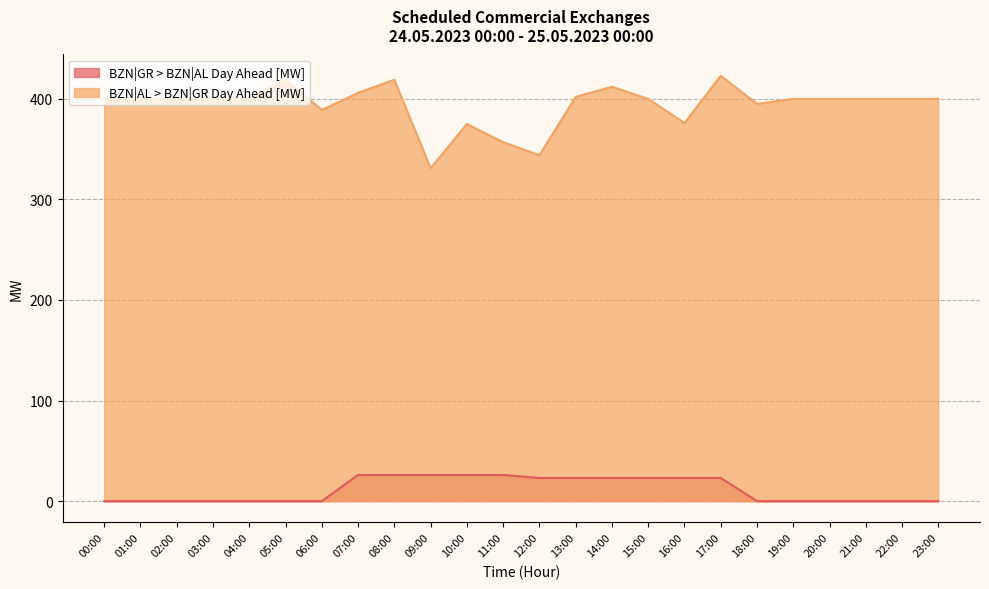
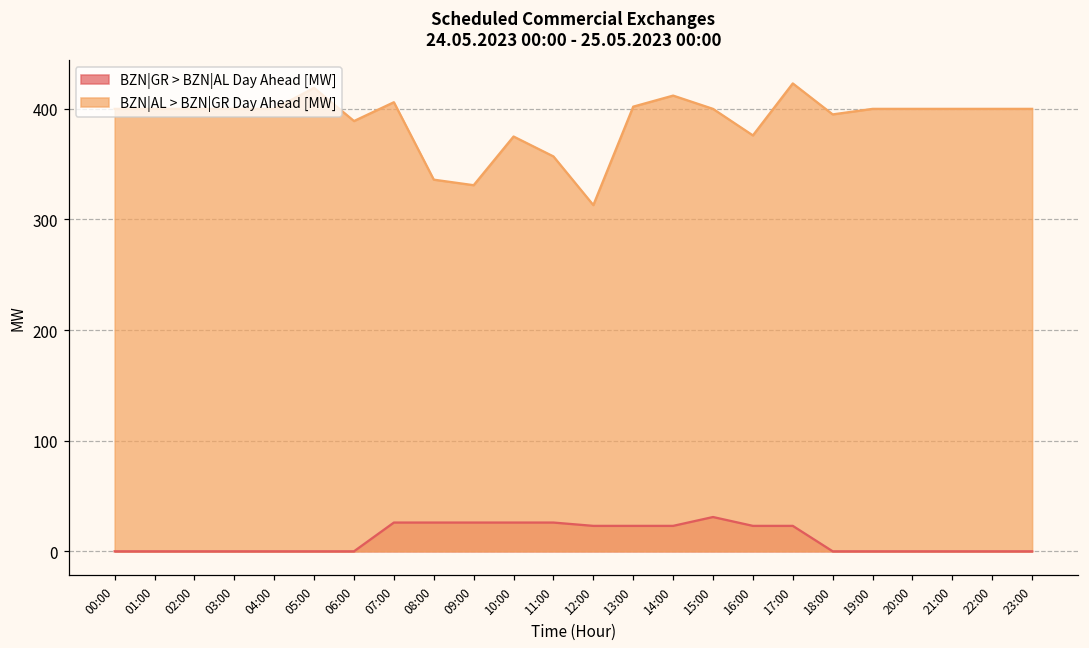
  {
    "BZN|GR > BZN|AL Day Ahead [MW]": {
      "00:00": 0,
      "01:00": 0,
      "02:00": 0,
      "03:00": 0,
      "04:00": 0,
      "05:00": 0,
      "06:00": 0,
      "07:00": 26,
      "08:00": 26,
      "09:00": 26,
      "10:00": 26,
      "11:00": 26,
      "12:00": 23,
      "13:00": 23,
      "14:00": 23,
-     "15:00": 23,
+     "15:00": 31,
      "16:00": 23,
      "17:00": 23,
      "18:00": 0,
      "19:00": 0,
      "20:00": 0,
      "21:00": 0,
      "22:00": 0,
      "23:00": 0
    },
    "BZN|AL > BZN|GR Day Ahead [MW]": {
      "06:00": 389,
      "07:00": 406,
-     "08:00": 419,
+     "08:00": 336,
      "09:00": 331,
      "10:00": 375,
      "11:00": 357,
-     "12:00": 344,
+     "12:00": 313,
      "13:00": 402,
      "14:00": 412,
      "15:00": 400,
      "16:00": 376,
      "17:00": 423,
      "18:00": 395,
      "19:00": 400,
      "20:00": 400,
      "21:00": 400,
      "22:00": 400,
      "23:00": 400
    }
  }
